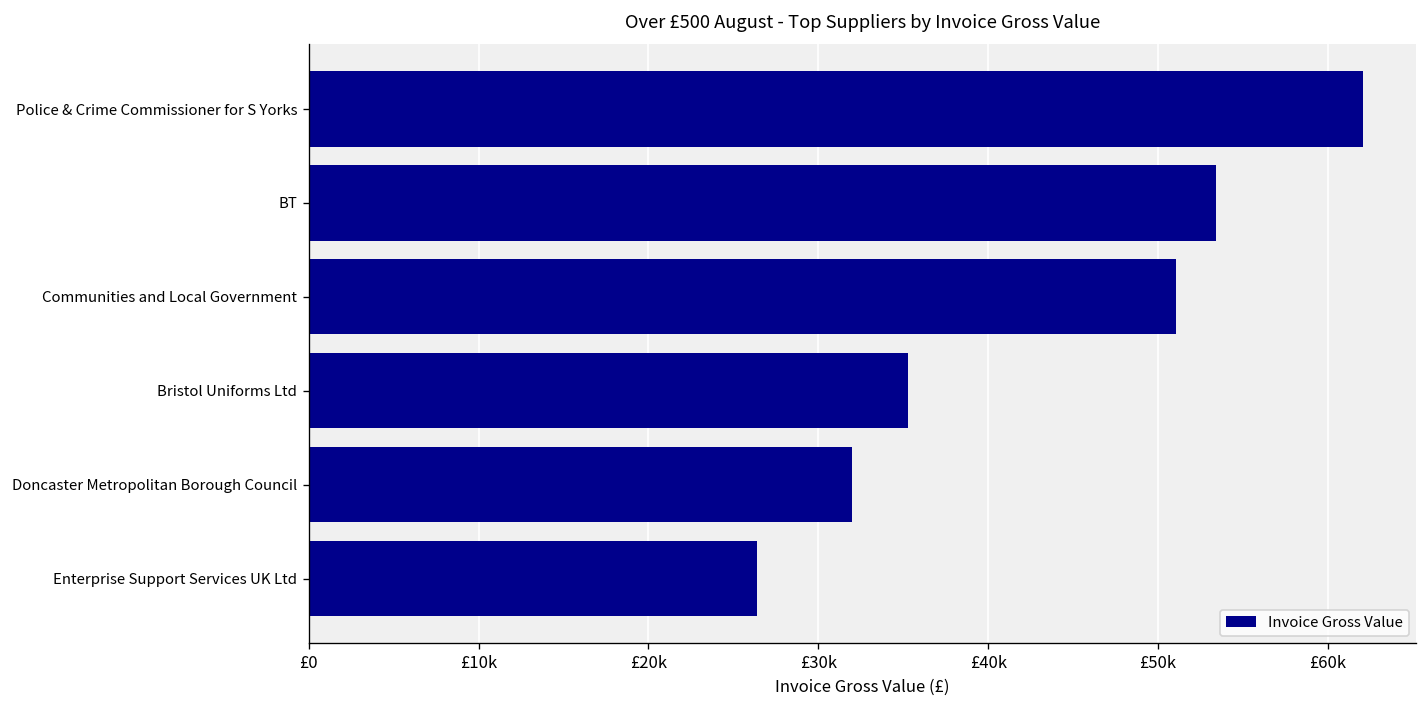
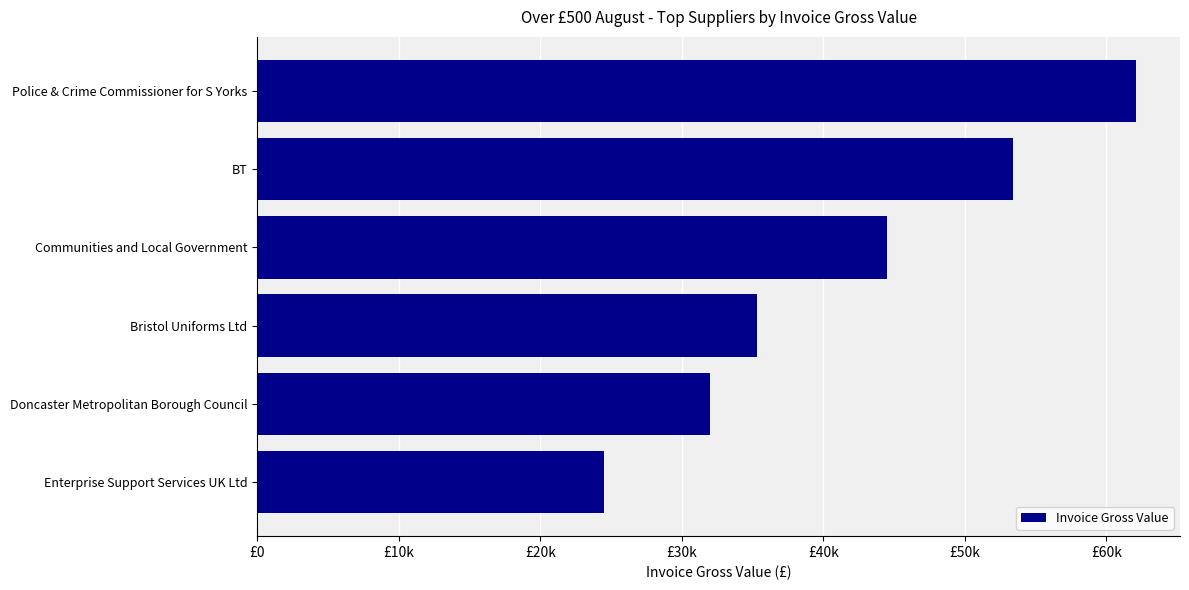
  {
    "Police & Crime Commissioner for S Yorks": "£62100",
    "BT": "£53400",
-   "Communities and Local Government": "£51100",
+   "Communities and Local Government": "£44500",
    "Bristol Uniforms Ltd": "£35300",
    "Doncaster Metropolitan Borough Council": "£32000",
-   "Enterprise Support Services UK Ltd": "£26400"
+   "Enterprise Support Services UK Ltd": "£24500"
  }
